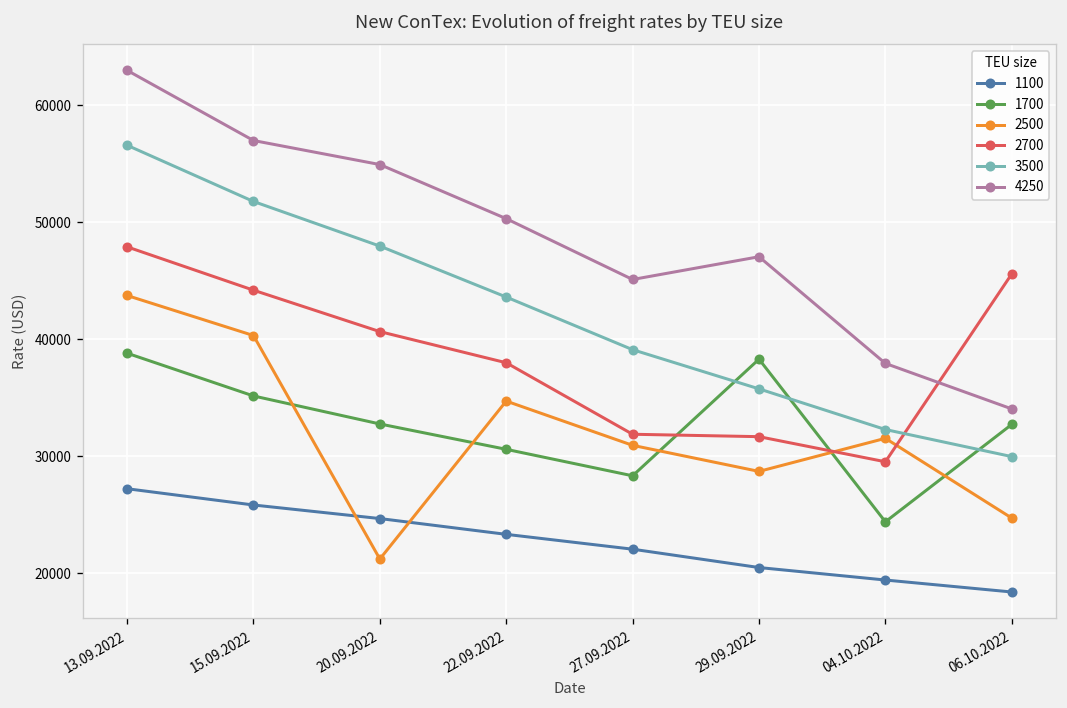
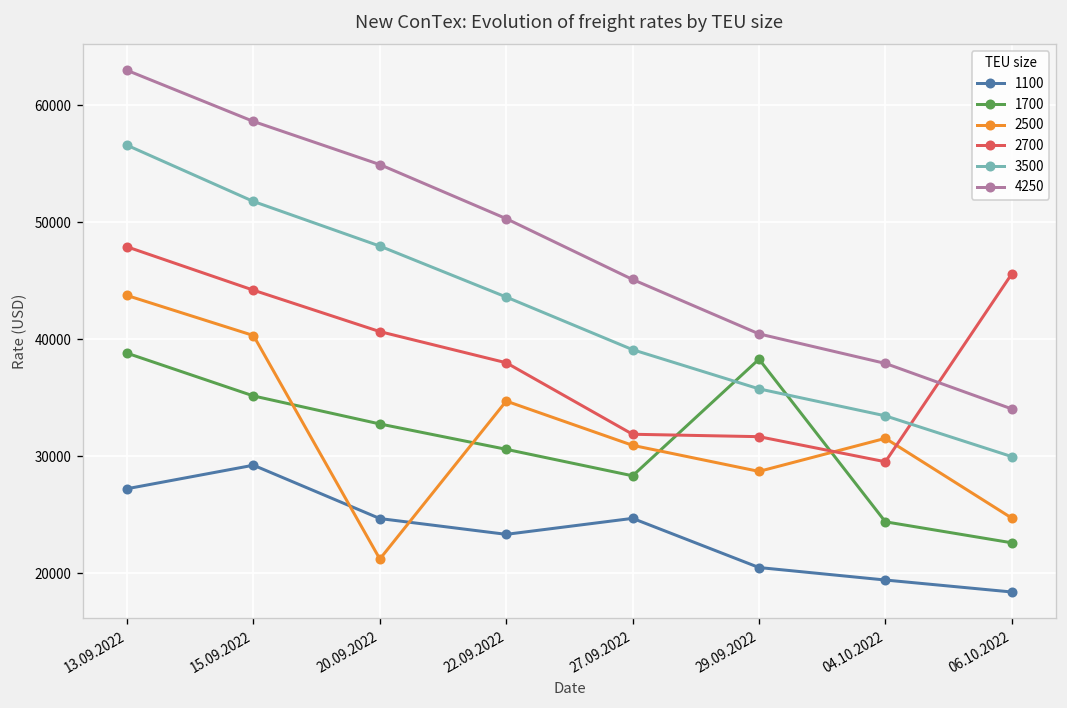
  {
    "1100": {
      "13.09.2022": 27000,
-     "15.09.2022": 26000,
+     "15.09.2022": 29000,
      "20.09.2022": 25000,
      "22.09.2022": 23000,
-     "27.09.2022": 22000,
+     "27.09.2022": 25000,
      "29.09.2022": 20000,
      "04.10.2022": 19000,
      "06.10.2022": 18000
    },
    "1700": {
      "13.09.2022": 39000,
      "15.09.2022": 35000,
      "20.09.2022": 33000,
      "22.09.2022": 31000,
      "27.09.2022": 28000,
      "29.09.2022": 38000,
      "04.10.2022": 24000,
-     "06.10.2022": 33000
+     "06.10.2022": 23000
    },
    "2500": {
      "13.09.2022": 44000,
      "15.09.2022": 40000,
      "20.09.2022": 21000,
      "22.09.2022": 35000,
      "27.09.2022": 31000,
      "29.09.2022": 29000,
      "04.10.2022": 32000,
      "06.10.2022": 25000
    },
    "2700": {
      "13.09.2022": 48000,
      "15.09.2022": 44000,
      "20.09.2022": 41000,
      "22.09.2022": 38000,
      "27.09.2022": 32000,
      "29.09.2022": 32000,
      "04.10.2022": 30000,
      "06.10.2022": 46000
    },
    "3500": {
      "13.09.2022": 57000,
      "15.09.2022": 52000,
      "20.09.2022": 48000,
      "22.09.2022": 44000,
      "27.09.2022": 39000,
      "29.09.2022": 36000,
-     "04.10.2022": 32000,
+     "04.10.2022": 33000,
      "06.10.2022": 30000
    },
    "4250": {
      "13.09.2022": 63000,
-     "15.09.2022": 57000,
+     "15.09.2022": 59000,
      "20.09.2022": 55000,
      "22.09.2022": 50000,
      "27.09.2022": 45000,
-     "29.09.2022": 47000,
+     "29.09.2022": 40000,
      "04.10.2022": 38000,
      "06.10.2022": 34000
    }
  }
